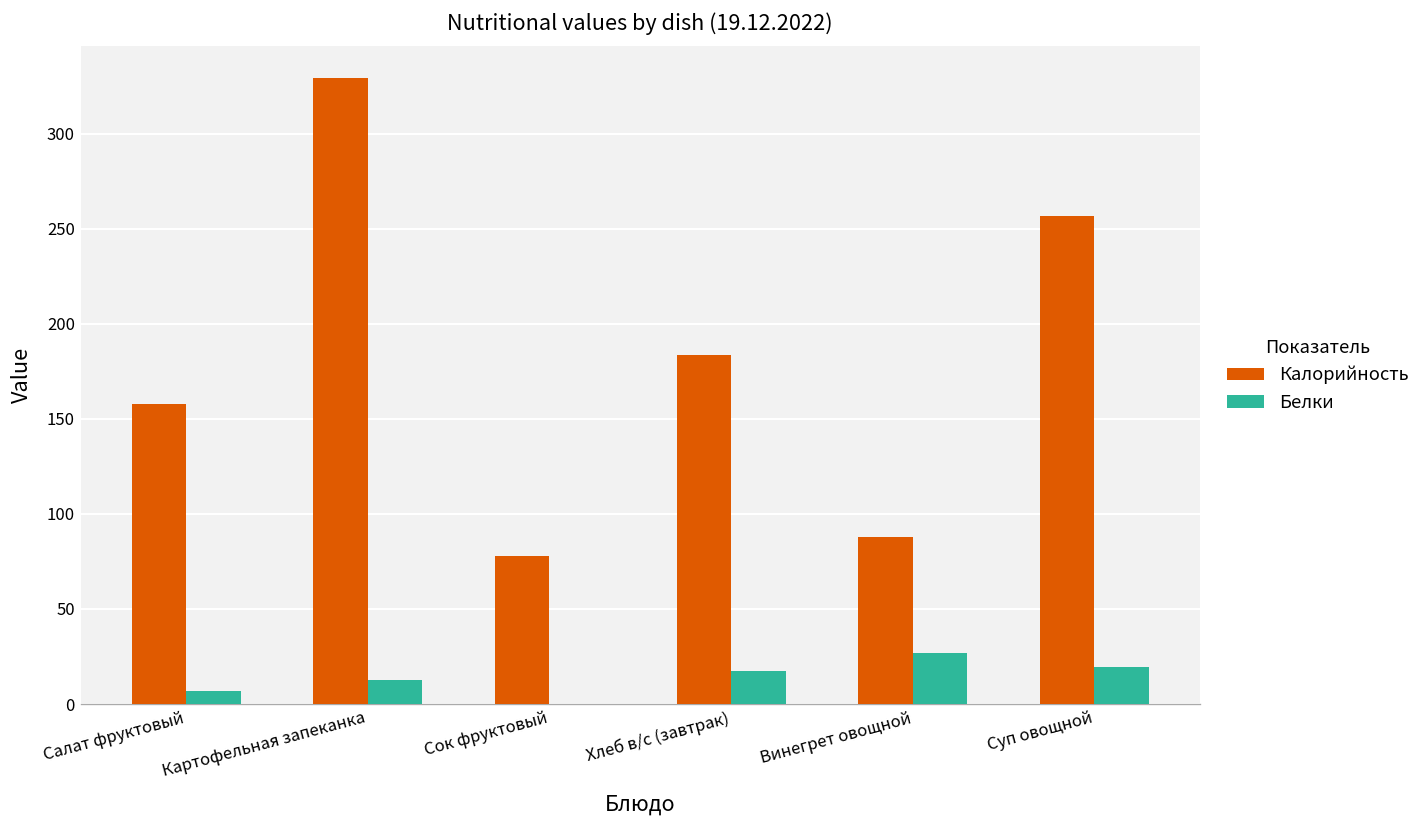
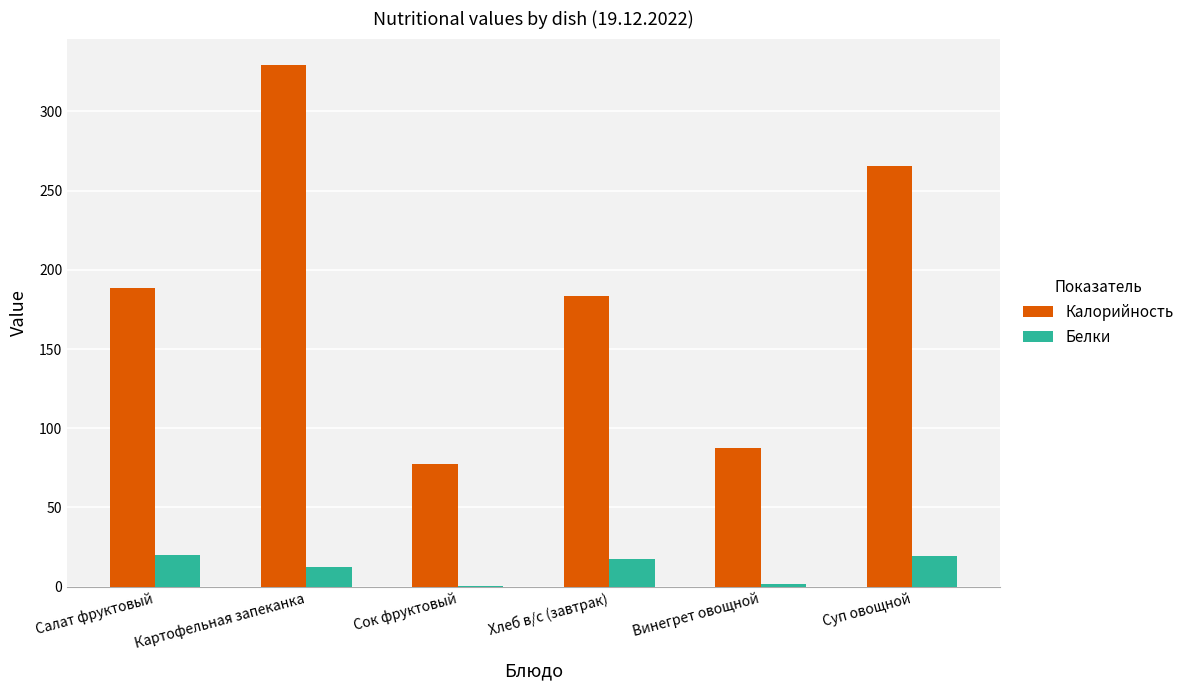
  {
    "Калорийность": {
-     "Салат фруктовый": 158,
+     "Салат фруктовый": 188,
      "Картофельная запеканка": 330,
      "Сок фруктовый": 78,
      "Хлеб в/с (завтрак)": 183,
      "Винегрет овощной": 88,
-     "Суп овощной": 257
+     "Суп овощной": 265
    },
    "Белки": {
-     "Салат фруктовый": 7,
+     "Салат фруктовый": 20,
      "Картофельная запеканка": 13,
      "Хлеб в/с (завтрак)": 17,
-     "Винегрет овощной": 27,
+     "Винегрет овощной": 2,
      "Суп овощной": 19
    }
  }
